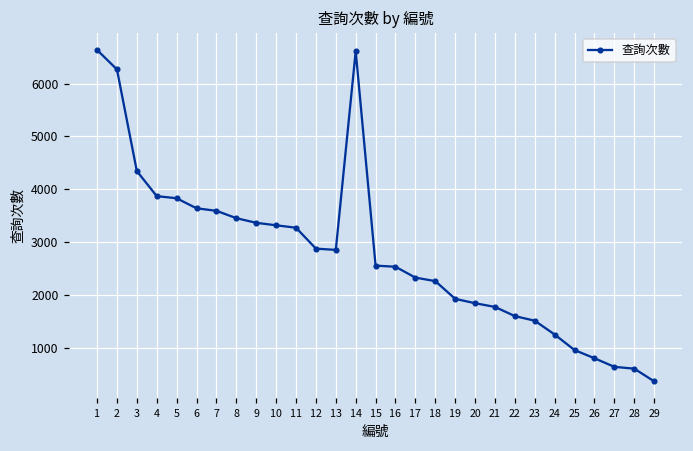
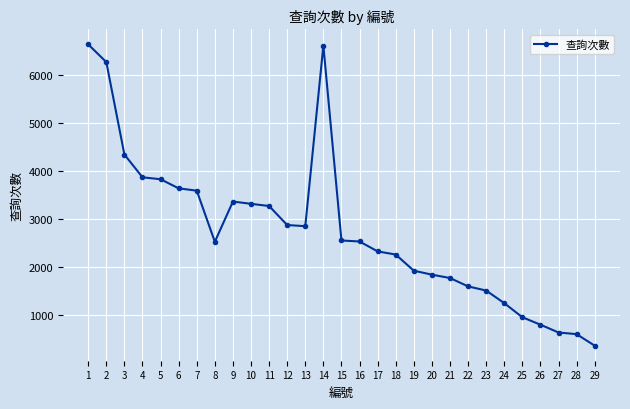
  {
    "1": 6600,
    "2": 6300,
    "3": 4300,
    "4": 3900,
    "5": 3800,
    "6": 3600,
    "7": 3600,
-   "8": 3500,
+   "8": 2500,
    "9": 3400,
    "10": 3300,
    "11": 3300,
    "12": 2900,
    "13": 2900,
    "14": 6600,
    "15": 2600,
    "16": 2500,
    "17": 2300,
    "18": 2300,
    "19": 1900,
    "20": 1800,
    "21": 1800,
    "22": 1600,
    "23": 1500,
    "24": 1200,
    "25": 1000,
    "26": 800,
    "27": 600,
    "28": 600,
    "29": 400
  }
